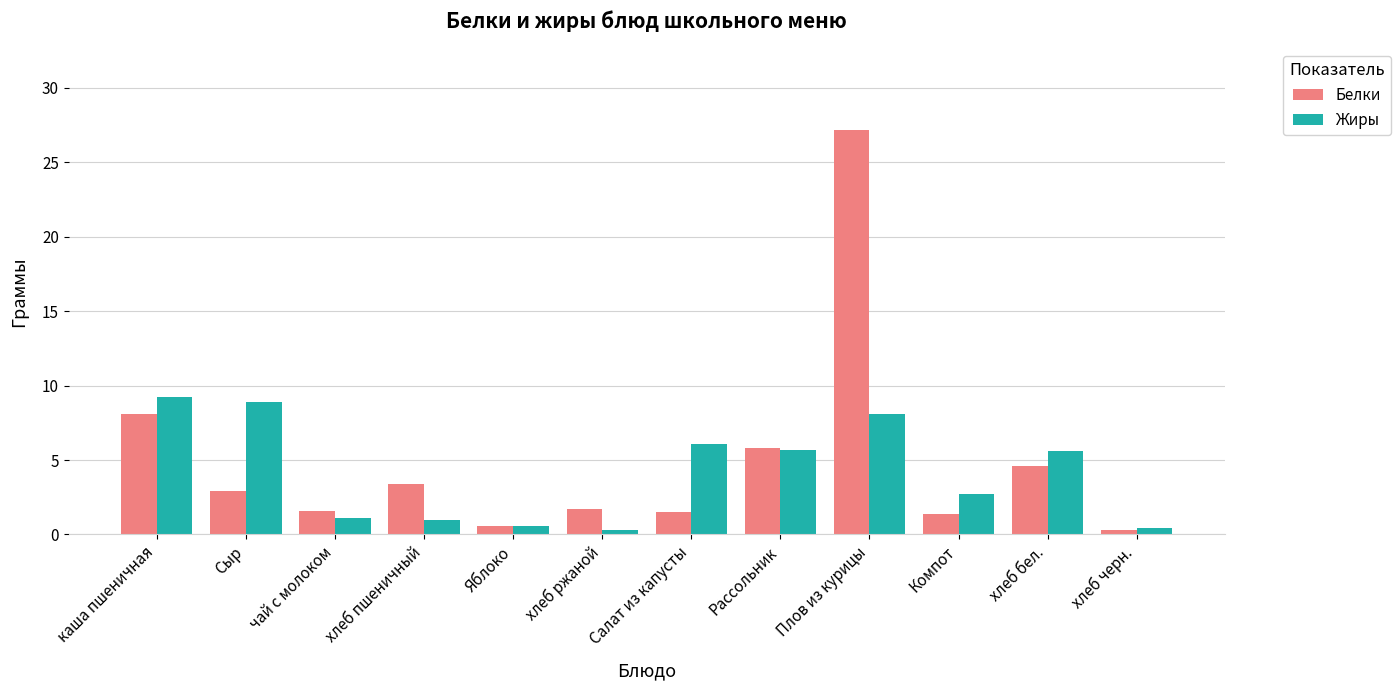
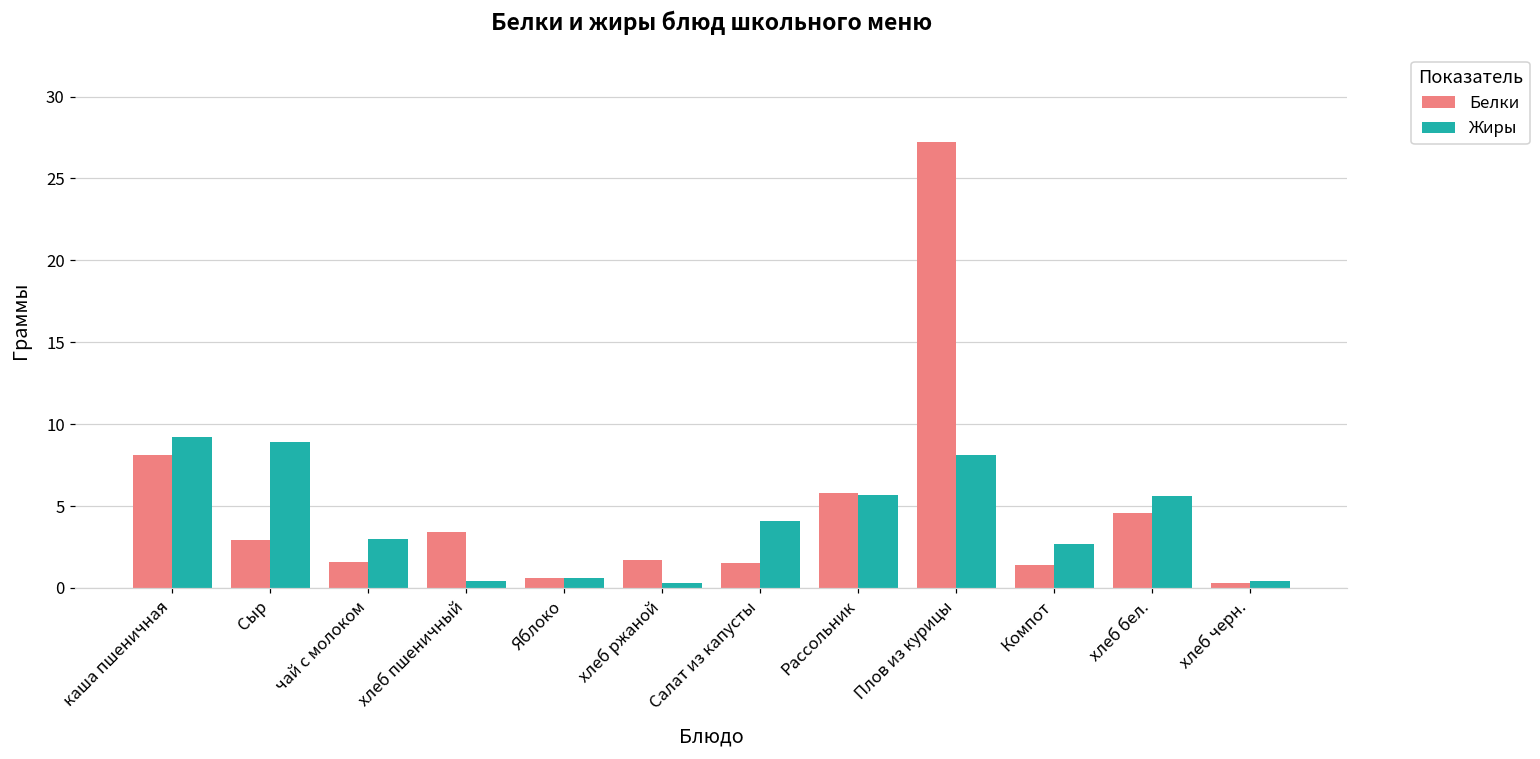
  {
    "Белки": {
      "каша пшеничная": 8.1,
      "Сыр": 2.9,
      "чай с молоком": 1.6,
      "хлеб пшеничный": 3.4,
      "Яблоко": 0.6,
      "хлеб ржаной": 1.7,
      "Салат из капусты": 1.5,
      "Рассольник": 5.8,
      "Плов из курицы": 27.2,
      "Компот": 1.4,
      "хлеб бел.": 4.6,
      "хлеб черн.": 0.3
    },
    "Жиры": {
      "каша пшеничная": 9.2,
      "Сыр": 8.9,
-     "чай с молоком": 1.1,
-     "хлеб пшеничный": 1.0,
+     "чай с молоком": 3.0,
+     "хлеб пшеничный": 0.4,
      "Яблоко": 0.6,
      "хлеб ржаной": 0.3,
-     "Салат из капусты": 6.1,
+     "Салат из капусты": 4.1,
      "Рассольник": 5.7,
      "Плов из курицы": 8.1,
      "Компот": 2.7,
      "хлеб бел.": 5.6,
      "хлеб черн.": 0.4
    }
  }
